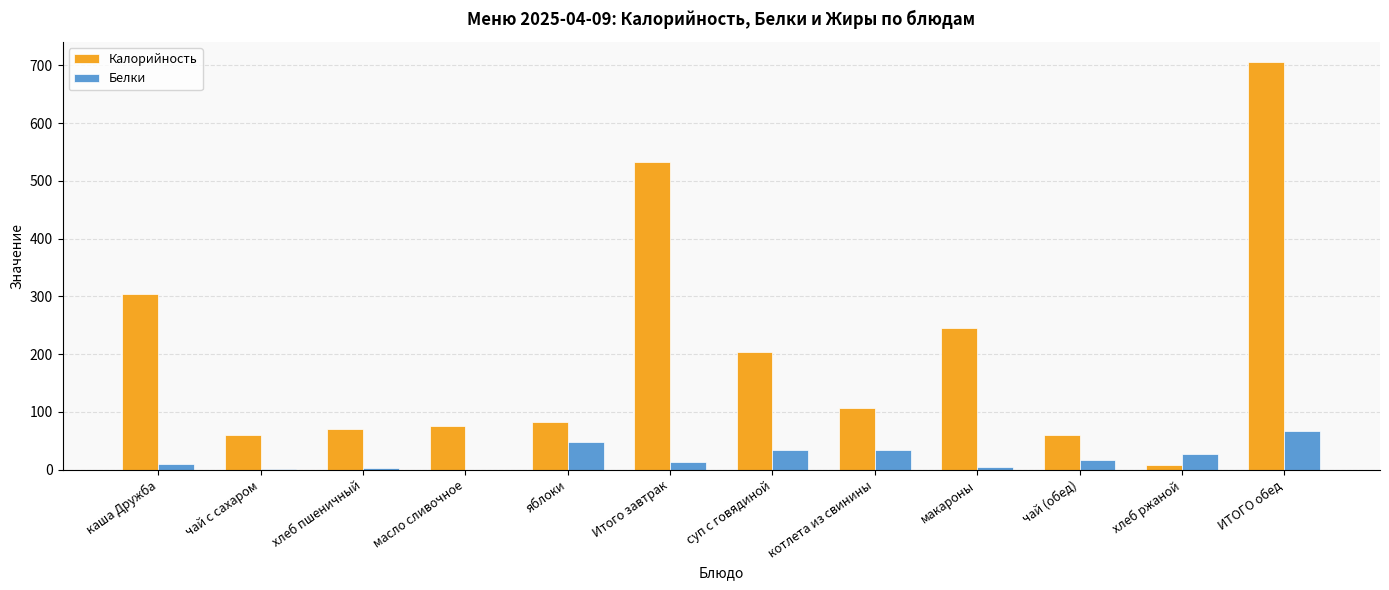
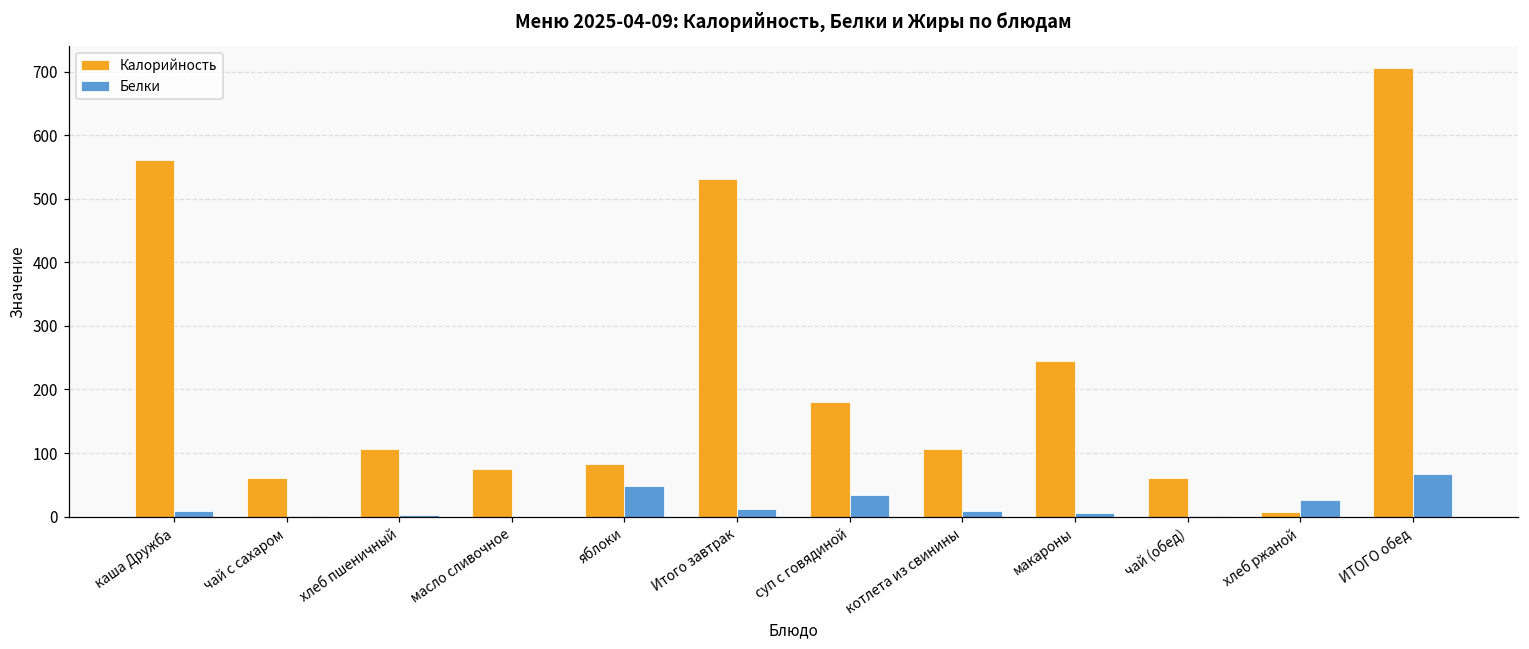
  {
    "Калорийность": {
-     "каша Дружба": 300,
+     "каша Дружба": 560,
      "чай с сахаром": 60,
-     "хлеб пшеничный": 70,
+     "хлеб пшеничный": 110,
      "масло сливочное": 70,
      "яблоки": 80,
      "Итого завтрак": 530,
-     "суп с говядиной": 200,
+     "суп с говядиной": 180,
      "котлета из свинины": 110,
      "макароны": 240,
      "чай (обед)": 60,
      "хлеб ржаной": 10,
      "ИТОГО обед": 710
    },
    "Белки": {
      "каша Дружба": 10,
      "яблоки": 50,
      "Итого завтрак": 10,
      "суп с говядиной": 30,
-     "котлета из свинины": 30,
+     "котлета из свинины": 10,
      "макароны": 10,
-     "чай (обед)": 20,
+     "чай (обед)": 0,
      "хлеб ржаной": 30,
      "ИТОГО обед": 70
    }
  }
